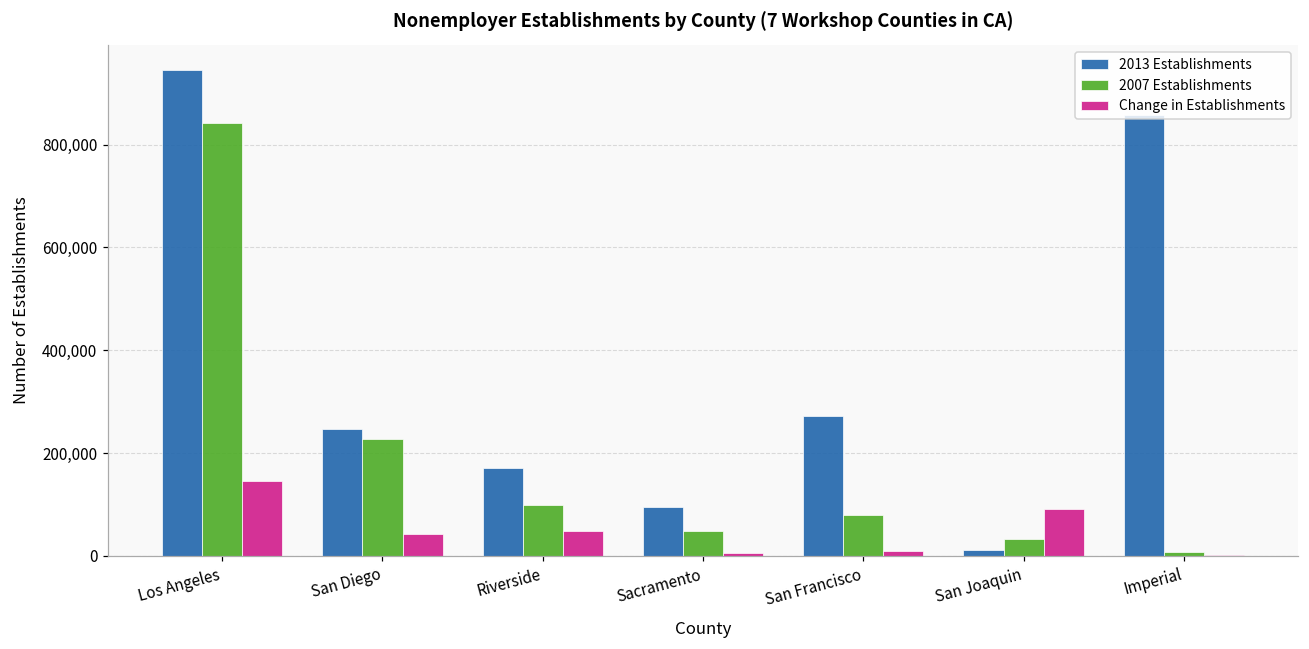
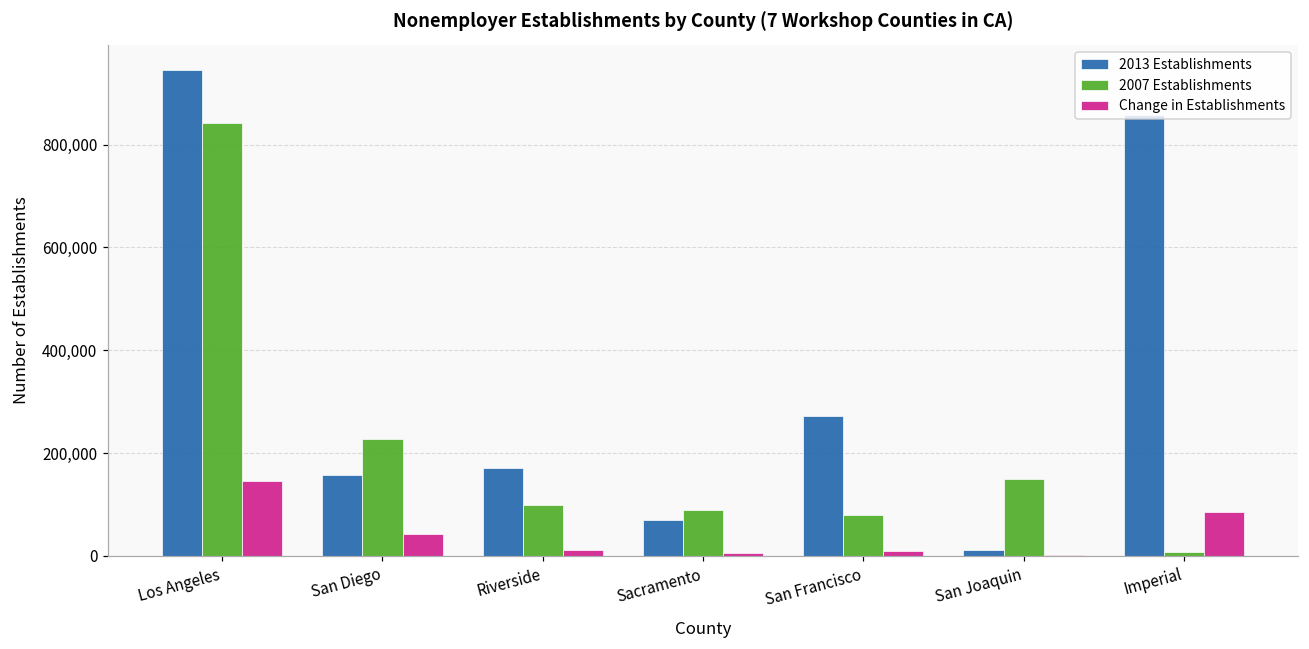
  {
    "2013 Establishments": {
      "Los Angeles": "950,000",
-     "San Diego": "250,000",
+     "San Diego": "160,000",
      "Riverside": "170,000",
-     "Sacramento": "100,000",
+     "Sacramento": "70,000",
      "San Francisco": "270,000",
      "San Joaquin": "10,000"
    },
    "2007 Establishments": {
      "Los Angeles": "840,000",
      "San Diego": "230,000",
      "Riverside": "100,000",
-     "Sacramento": "50,000",
+     "Sacramento": "90,000",
      "San Francisco": "80,000",
-     "San Joaquin": "30,000",
+     "San Joaquin": "150,000",
      "Imperial": "10,000"
    },
    "Change in Establishments": {
      "Los Angeles": "150,000",
      "San Diego": "40,000",
-     "Riverside": "50,000",
+     "Riverside": "10,000",
      "Sacramento": "10,000",
      "San Francisco": "10,000",
-     "San Joaquin": "90,000",
-     "Imperial": "0"
+     "San Joaquin": "0",
+     "Imperial": "80,000"
    }
  }
